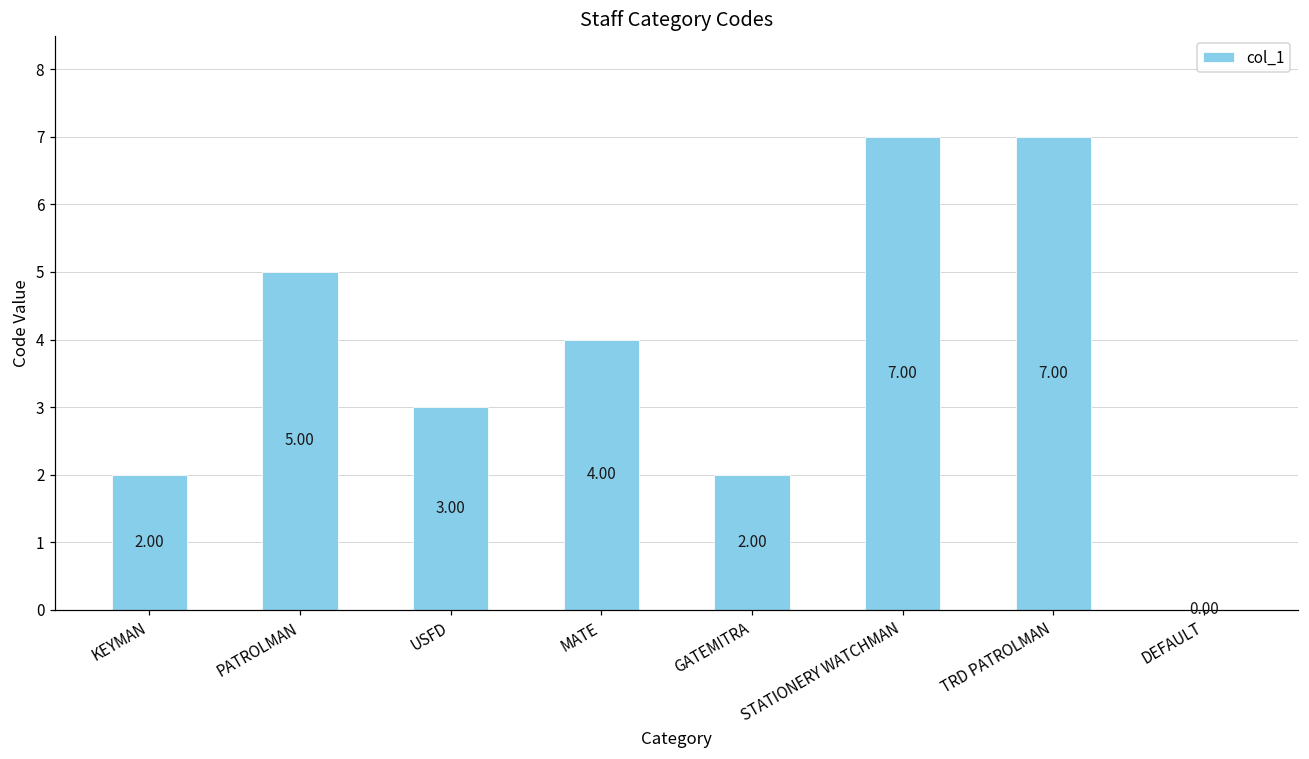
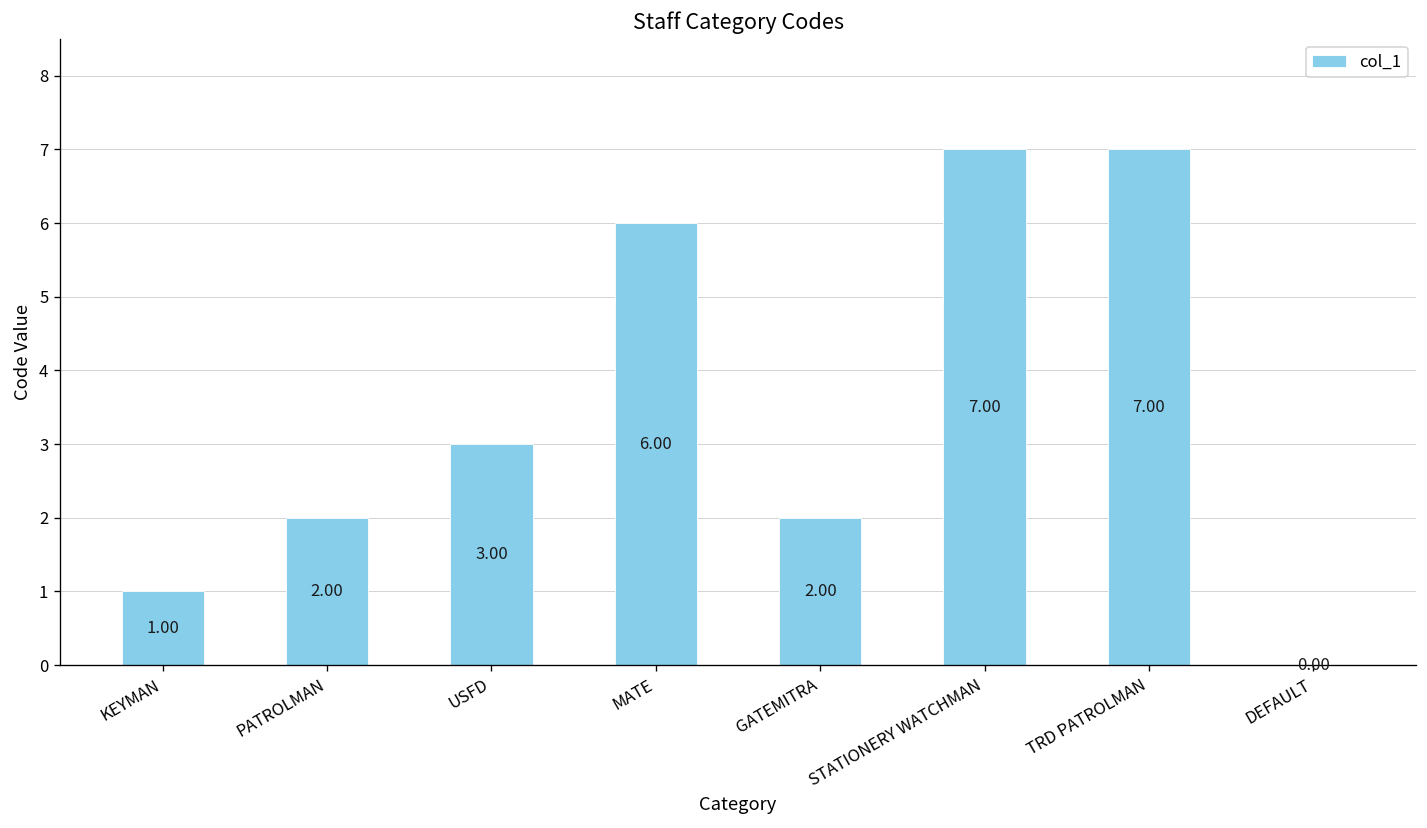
  {
-   "KEYMAN": 2.00,
-   "PATROLMAN": 5.00,
+   "KEYMAN": 1.00,
+   "PATROLMAN": 2.00,
    "USFD": 3.00,
-   "MATE": 4.00,
+   "MATE": 6.00,
    "GATEMITRA": 2.00,
    "STATIONERY WATCHMAN": 7.00,
    "TRD PATROLMAN": 7.00,
    "DEFAULT": 0.00
  }
